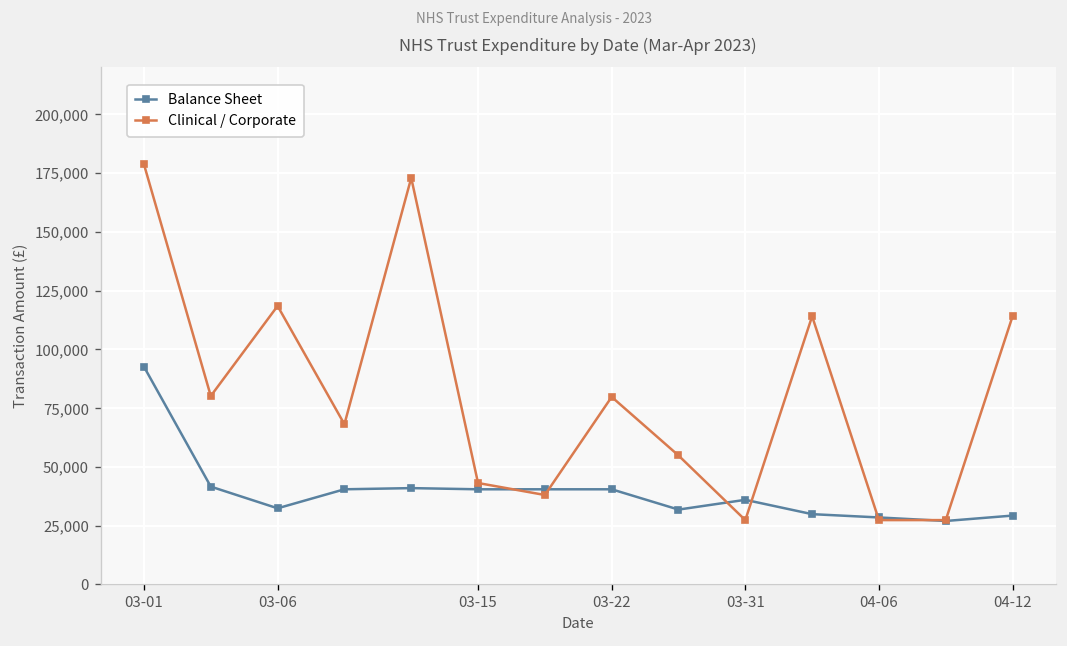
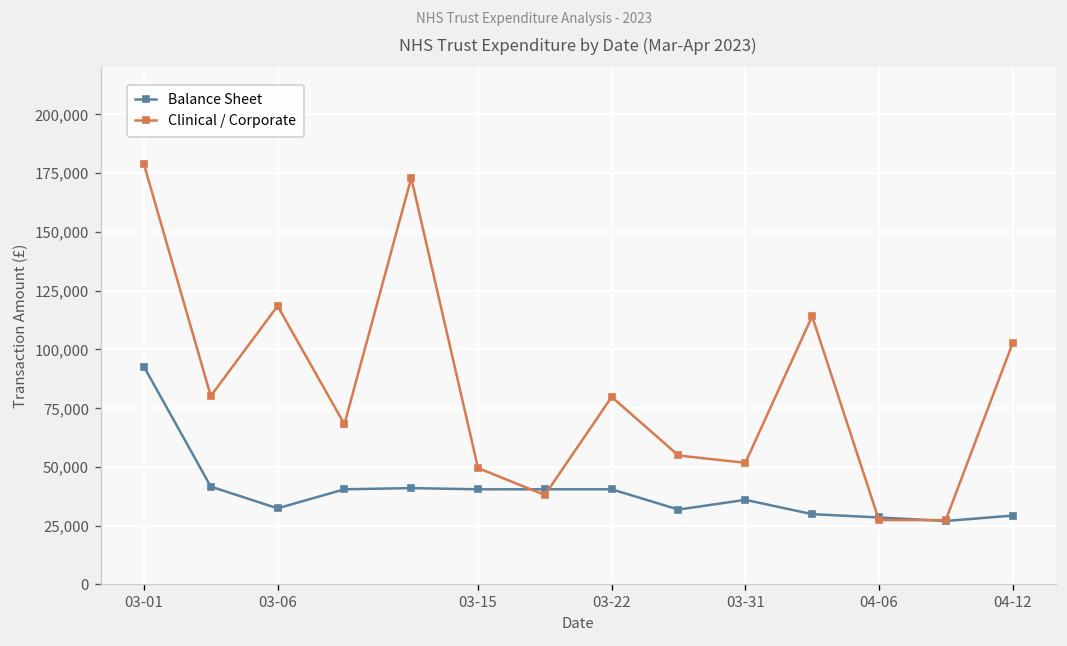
  {
    "Balance Sheet": {
      "03-01": "93,000",
      "03-06": "32,000",
      "03-15": "40,000",
      "03-22": "40,000",
      "03-31": "36,000",
      "04-12": "29,000"
    },
    "Clinical / Corporate": {
      "03-01": "179,000",
      "03-06": "118,000",
-     "03-15": "43,000",
+     "03-15": "49,000",
      "03-22": "80,000",
-     "03-31": "27,000",
-     "04-12": "114,000"
+     "03-31": "52,000",
+     "04-12": "103,000"
    }
  }
